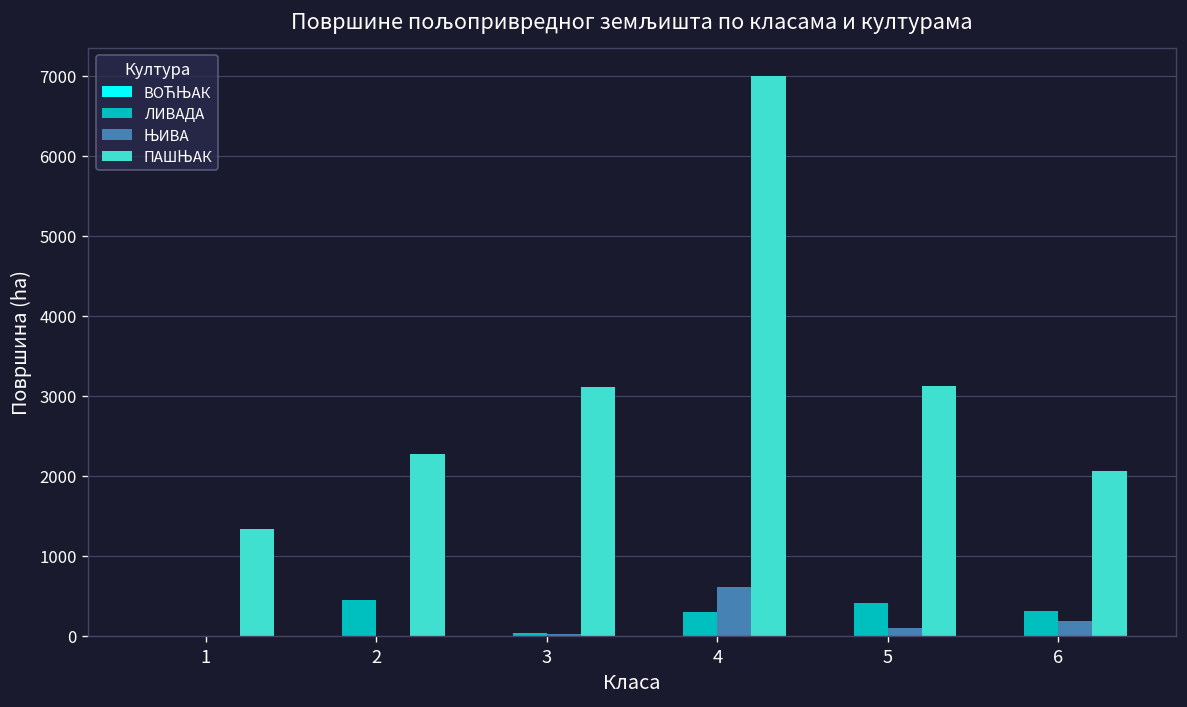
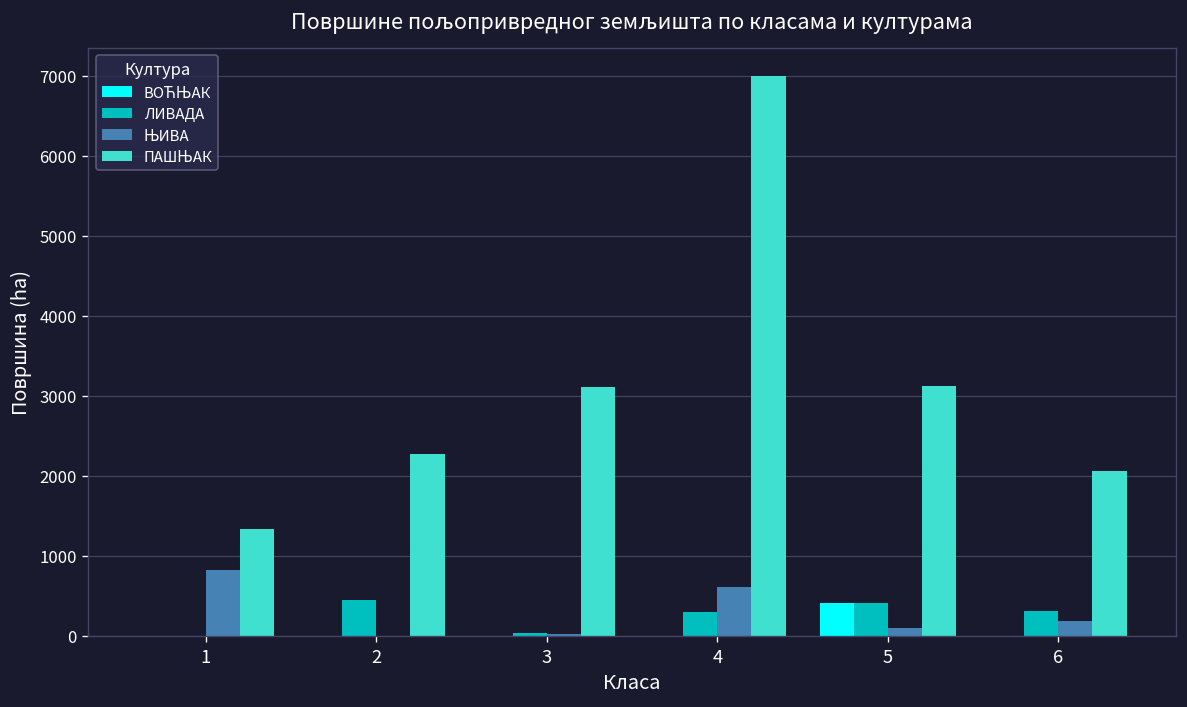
  {
    "ВОЋЊАК": {
-     "5": 0,
+     "5": 400,
      "6": 0
    },
    "ЛИВАДА": {
      "2": 400,
      "4": 300,
      "5": 400,
      "6": 300
    },
    "ЊИВА": {
-     "1": 0,
+     "1": 800,
      "4": 600,
      "5": 100,
      "6": 200
    },
    "ПАШЊАК": {
      "1": 1300,
      "2": 2300,
      "3": 3100,
      "4": 7000,
      "5": 3100,
      "6": 2100
    }
  }
